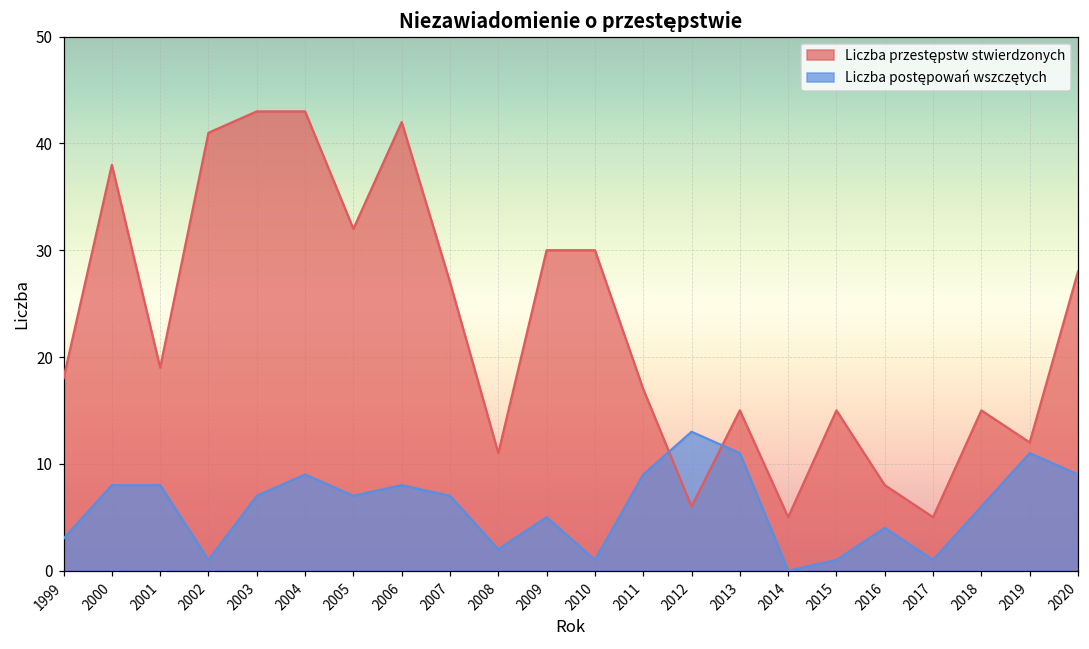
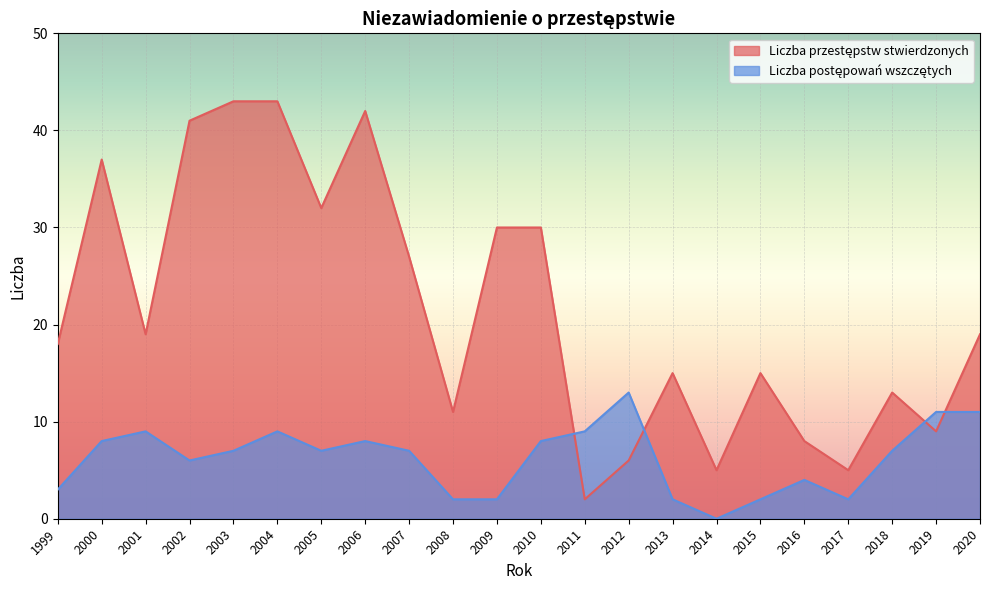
  {
    "Liczba przestępstw stwierdzonych": {
      "1999": 18,
-     "2000": 38,
+     "2000": 37,
      "2001": 19,
      "2002": 41,
      "2003": 43,
      "2004": 43,
      "2005": 32,
      "2006": 42,
      "2007": 27,
      "2008": 11,
      "2009": 30,
      "2010": 30,
-     "2011": 17,
+     "2011": 2,
      "2012": 6,
      "2013": 15,
      "2014": 5,
      "2015": 15,
      "2016": 8,
      "2017": 5,
-     "2018": 15,
-     "2019": 12,
-     "2020": 28
+     "2018": 13,
+     "2019": 9,
+     "2020": 19
    },
    "Liczba postępowań wszczętych": {
      "1999": 3,
      "2000": 8,
-     "2001": 8,
-     "2002": 1,
+     "2001": 9,
+     "2002": 6,
      "2003": 7,
      "2004": 9,
      "2005": 7,
      "2006": 8,
      "2007": 7,
      "2008": 2,
-     "2009": 5,
-     "2010": 1,
+     "2009": 2,
+     "2010": 8,
      "2011": 9,
      "2012": 13,
-     "2013": 11,
+     "2013": 2,
      "2014": 0,
-     "2015": 1,
+     "2015": 2,
      "2016": 4,
-     "2017": 1,
-     "2018": 6,
+     "2017": 2,
+     "2018": 7,
      "2019": 11,
-     "2020": 9
+     "2020": 11
    }
  }
